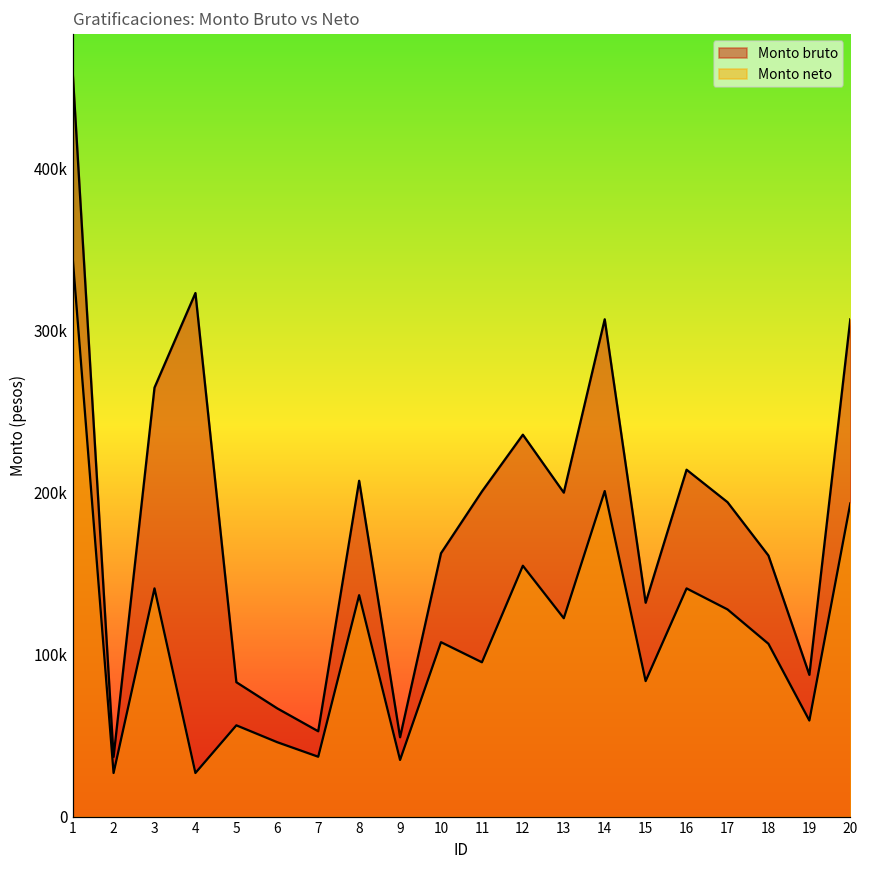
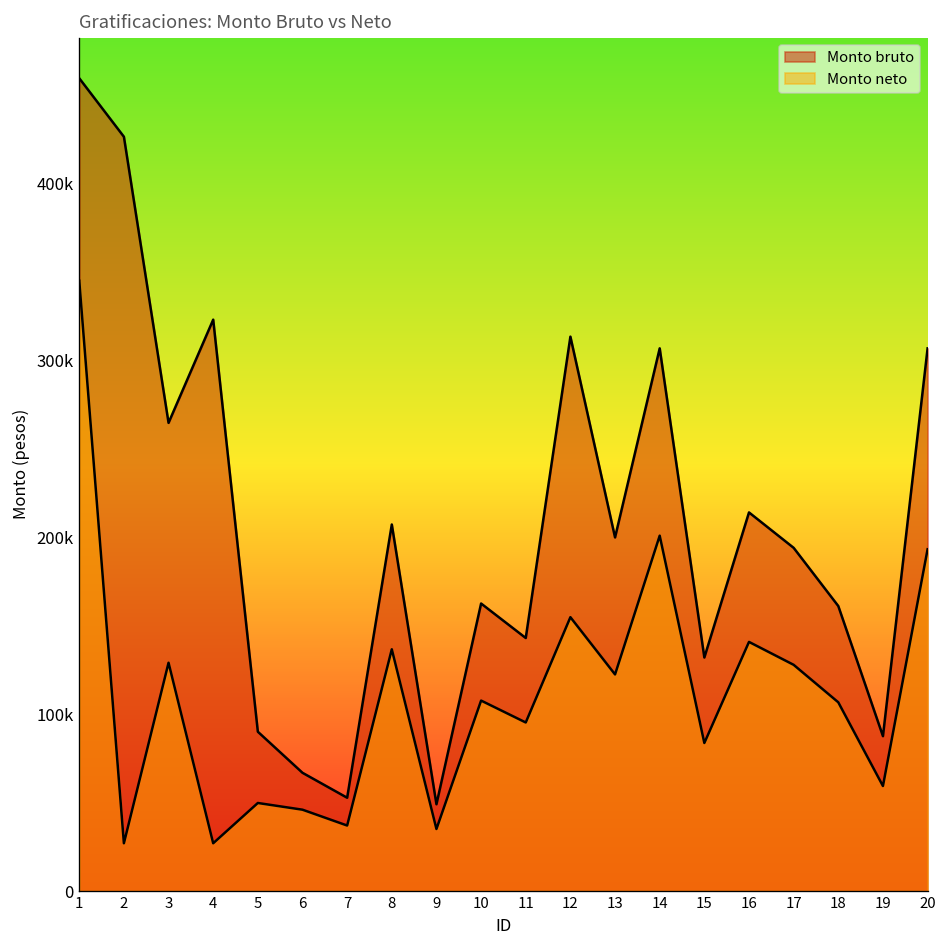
  {
    "Monto bruto": {
      "1": 459000,
-     "2": 37000,
+     "2": 426000,
      "3": 265000,
      "4": 323000,
-     "5": 83000,
+     "5": 90000,
      "6": 67000,
      "7": 53000,
      "8": 207000,
      "9": 49000,
      "10": 163000,
-     "11": 201000,
-     "12": 236000,
+     "11": 143000,
+     "12": 313000,
      "13": 200000,
      "14": 307000,
      "15": 132000,
      "16": 214000,
      "17": 194000,
      "18": 161000,
      "19": 88000,
      "20": 307000
    },
    "Monto neto": {
      "1": 345000,
      "2": 27000,
-     "3": 141000,
+     "3": 129000,
      "4": 27000,
-     "5": 56000,
+     "5": 50000,
      "6": 46000,
      "7": 37000,
      "8": 137000,
      "9": 35000,
      "10": 108000,
      "11": 95000,
      "12": 155000,
      "13": 122000,
      "14": 201000,
      "15": 84000,
      "16": 141000,
      "17": 128000,
      "18": 107000,
      "19": 59000,
      "20": 193000
    }
  }
